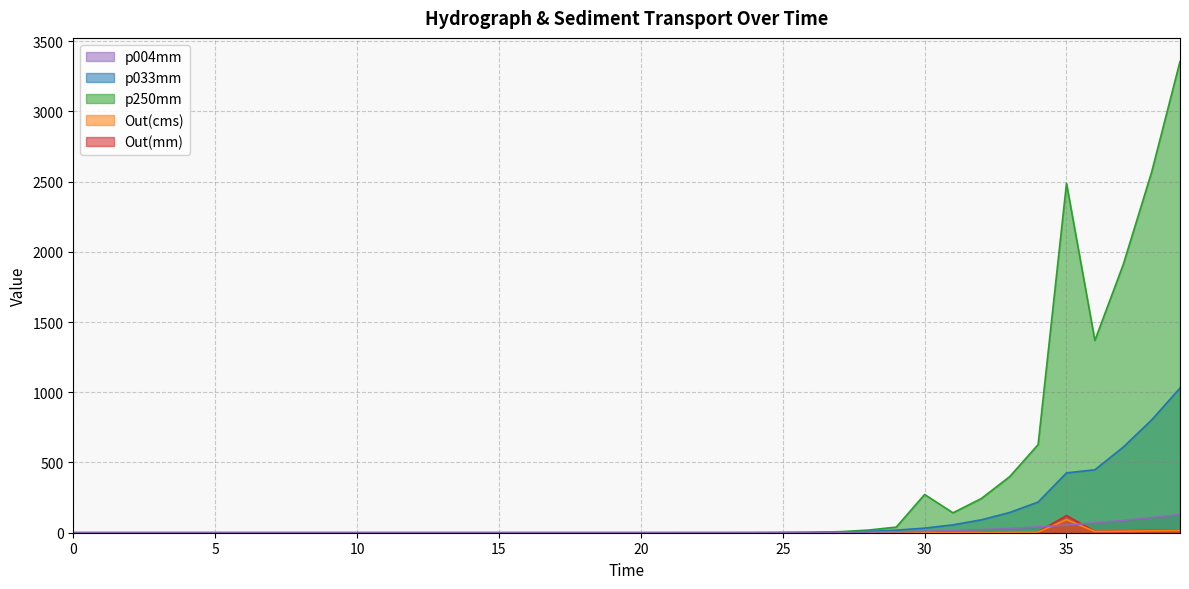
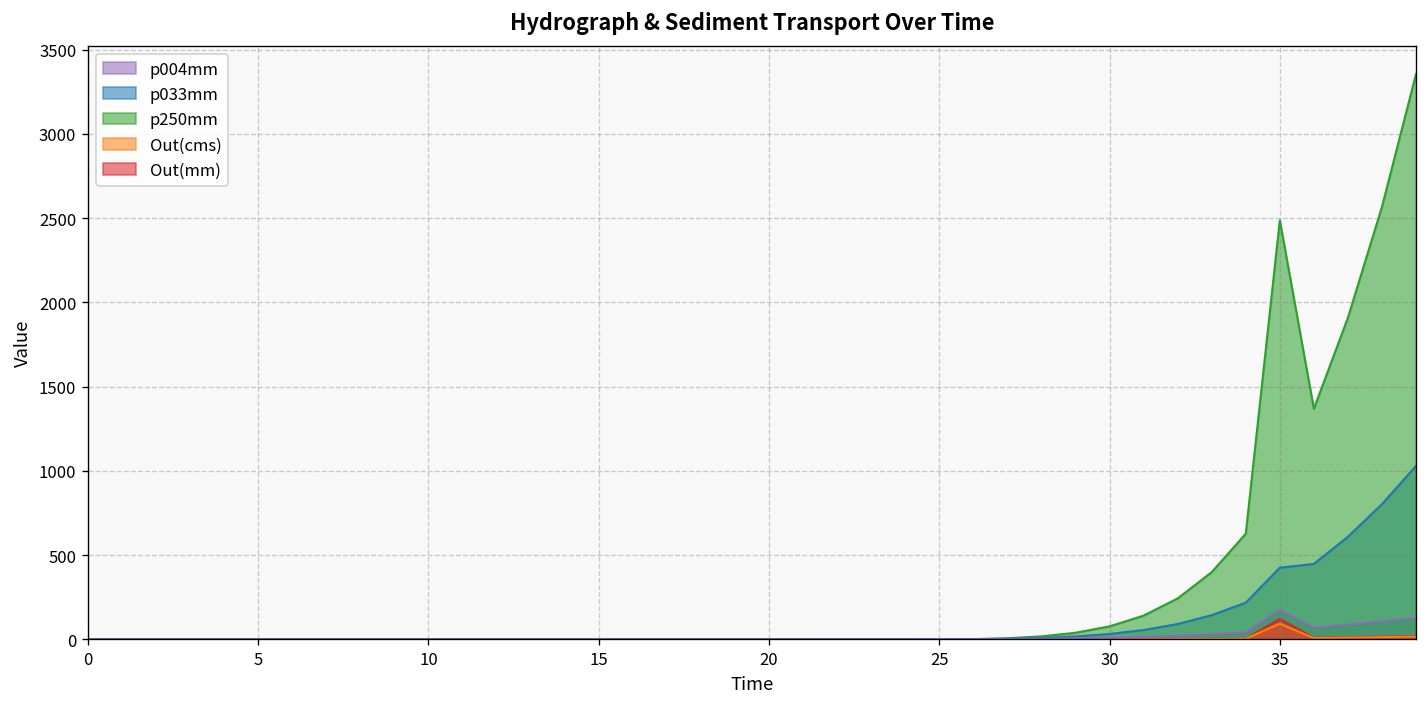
  {
    "p004mm": {
-     "35": 50
+     "35": 180
    },
    "p033mm": {
      "30": 30,
      "35": 430
    },
    "p250mm": {
-     "30": 270,
+     "30": 80,
      "35": 2490
    },
    "Out(cms)": {
      "35": 90
    },
    "Out(mm)": {
      "35": 120
    }
  }
